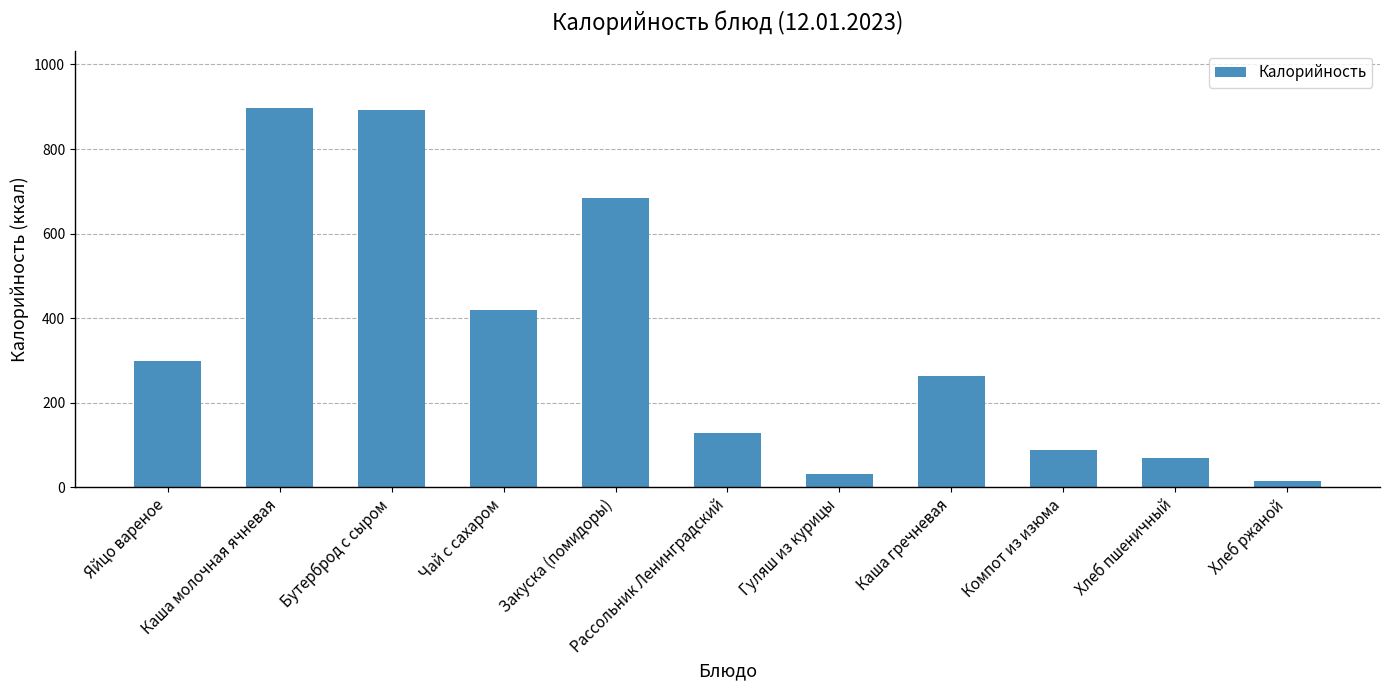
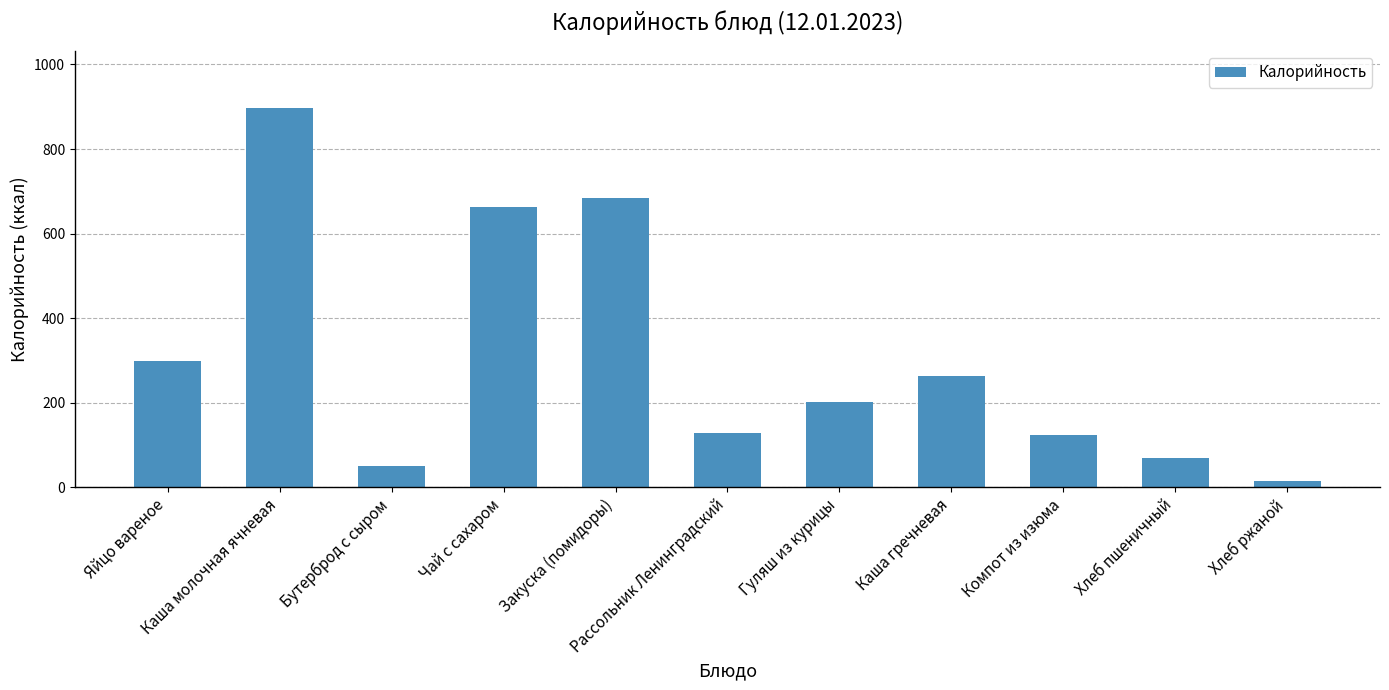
  {
    "Яйцо вареное": 300,
    "Каша молочная ячневая": 900,
-   "Бутерброд с сыром": 890,
-   "Чай с сахаром": 420,
+   "Бутерброд с сыром": 50,
+   "Чай с сахаром": 660,
    "Закуска (помидоры)": 680,
    "Рассольник Ленинградский": 130,
-   "Гуляш из курицы": 30,
+   "Гуляш из курицы": 200,
    "Каша гречневая": 260,
-   "Компот из изюма": 90,
+   "Компот из изюма": 120,
    "Хлеб пшеничный": 70,
    "Хлеб ржаной": 10
  }
